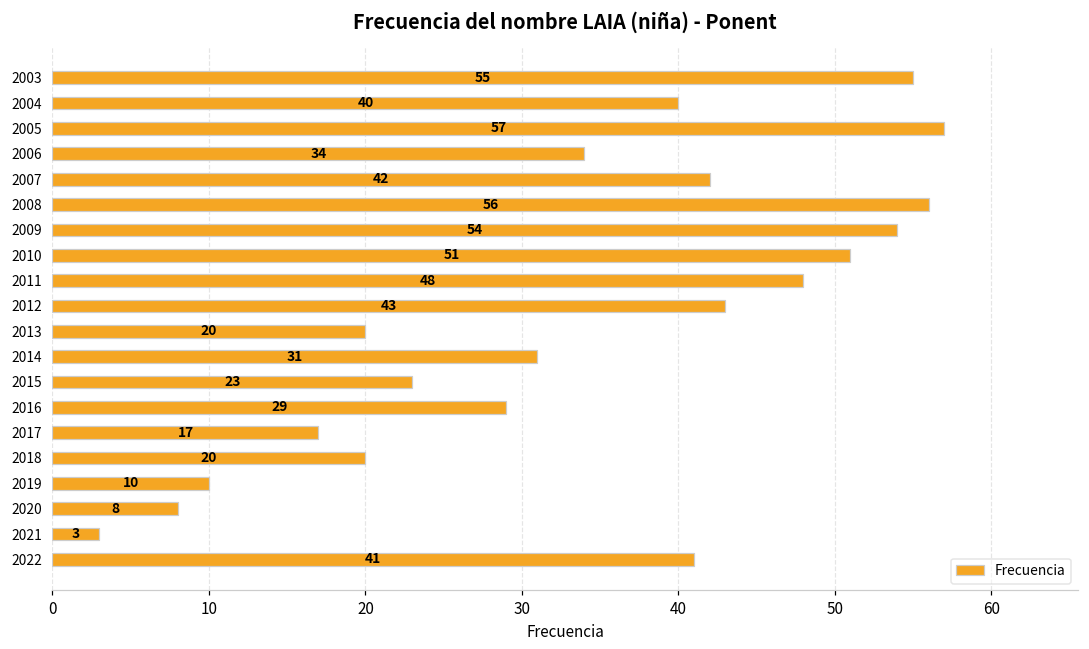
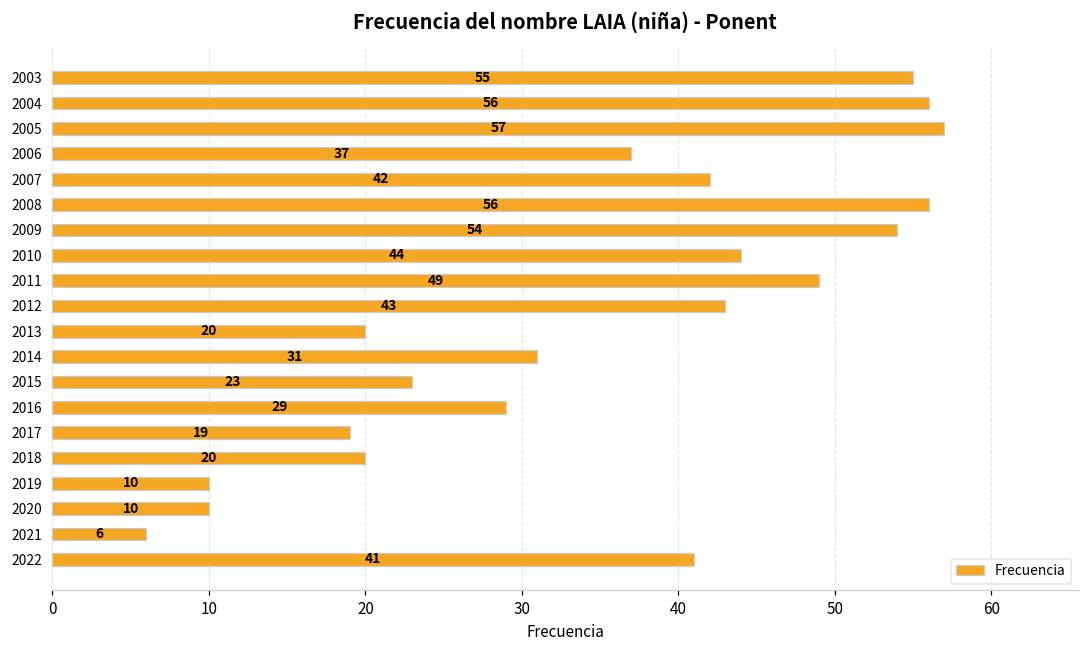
  {
    "2003": 55,
-   "2004": 40,
+   "2004": 56,
    "2005": 57,
-   "2006": 34,
+   "2006": 37,
    "2007": 42,
    "2008": 56,
    "2009": 54,
-   "2010": 51,
-   "2011": 48,
+   "2010": 44,
+   "2011": 49,
    "2012": 43,
    "2013": 20,
    "2014": 31,
    "2015": 23,
    "2016": 29,
-   "2017": 17,
+   "2017": 19,
    "2018": 20,
    "2019": 10,
-   "2020": 8,
-   "2021": 3,
+   "2020": 10,
+   "2021": 6,
    "2022": 41
  }
